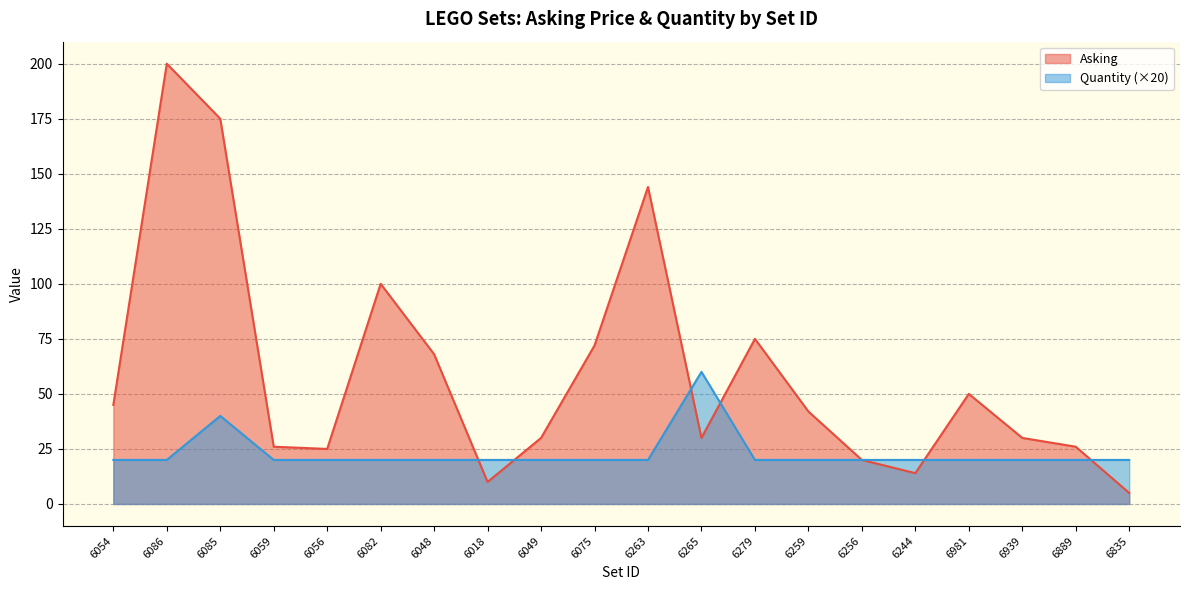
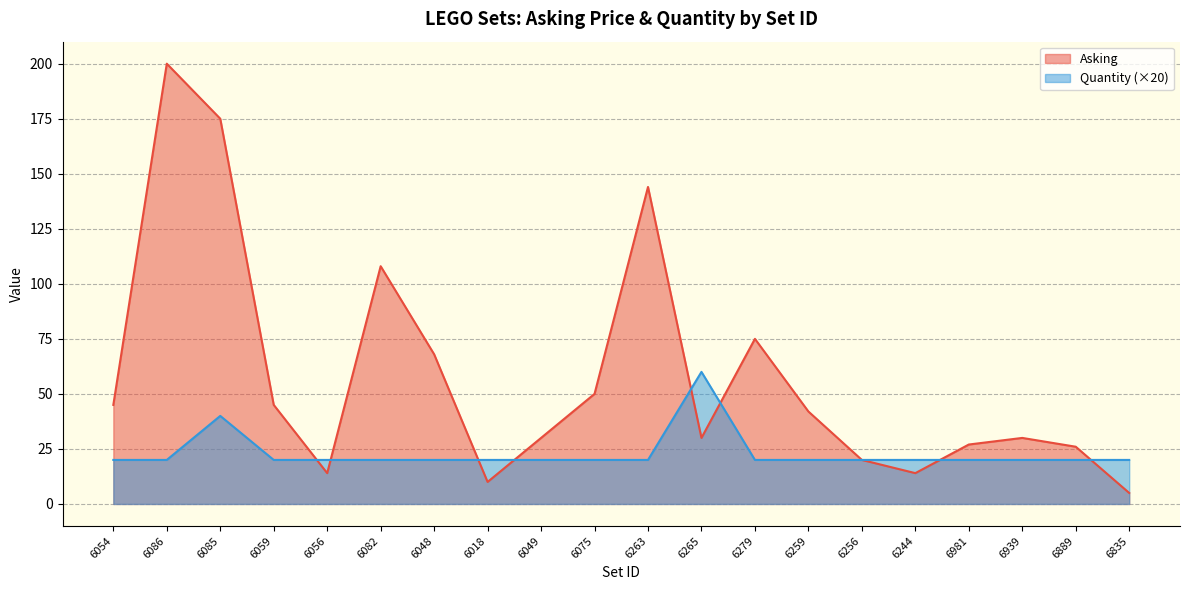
  {
    "Asking": {
      "6054": 45,
      "6086": 200,
      "6085": 175,
-     "6059": 26,
-     "6056": 25,
-     "6082": 100,
+     "6059": 45,
+     "6056": 14,
+     "6082": 108,
      "6048": 68,
      "6018": 10,
      "6049": 30,
-     "6075": 72,
+     "6075": 50,
      "6263": 144,
      "6265": 30,
      "6279": 75,
      "6259": 42,
      "6244": 14,
-     "6981": 50,
+     "6981": 27,
      "6939": 30,
      "6889": 26,
      "6835": 5
    },
    "Quantity (×20)": {
      "6054": 20,
      "6086": 20,
      "6085": 40,
      "6059": 20,
      "6056": 20,
      "6082": 20,
      "6048": 20,
      "6018": 20,
      "6049": 20,
      "6075": 20,
      "6263": 20,
      "6265": 60,
      "6279": 20,
      "6259": 20,
      "6244": 20,
      "6981": 20,
      "6939": 20,
      "6889": 20,
      "6835": 20
    }
  }
